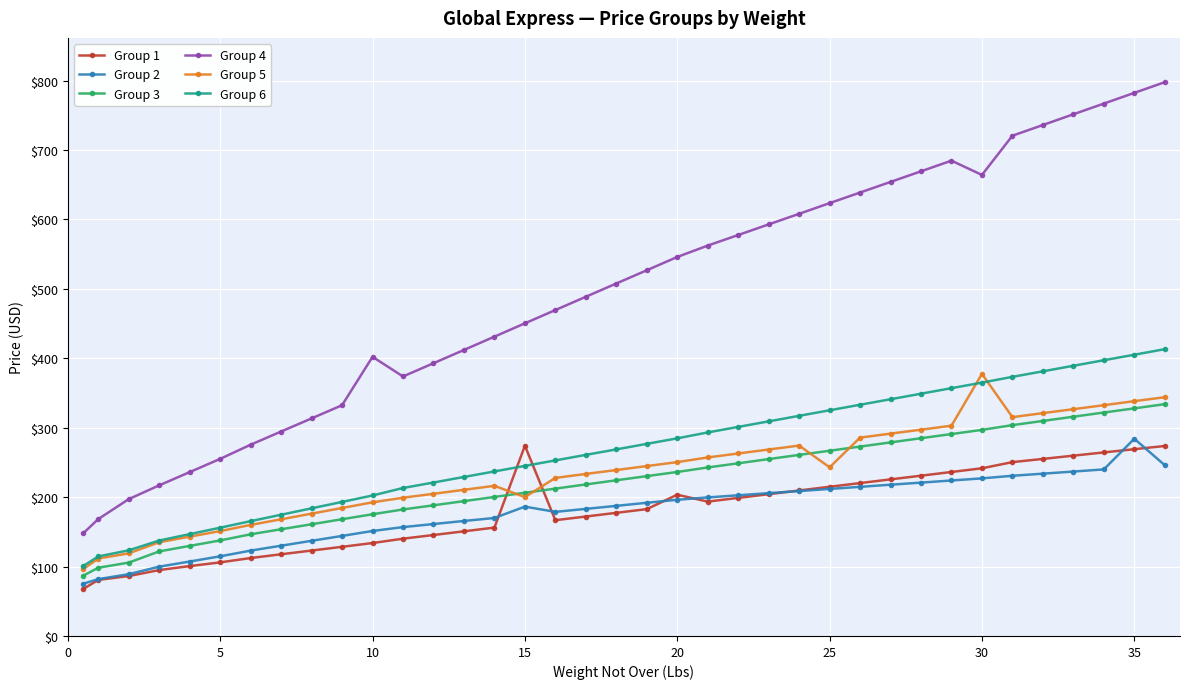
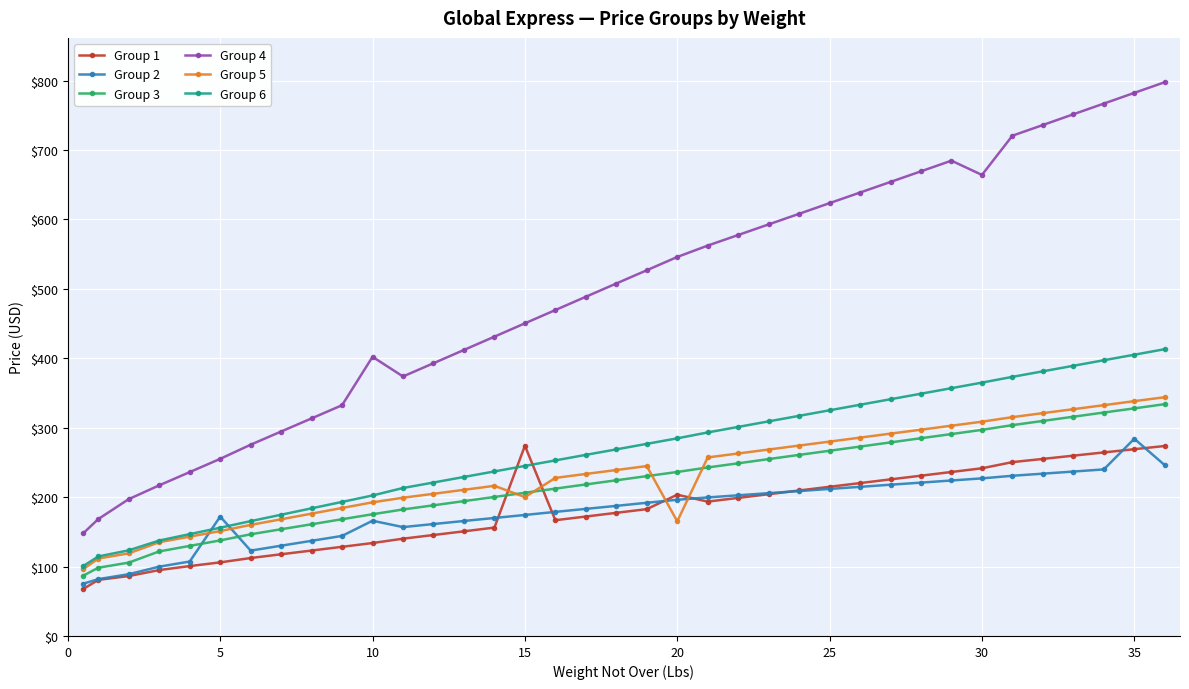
  {
    "Group 1": {
      "5": "$110",
      "10": "$130",
      "15": "$270",
      "20": "$200",
      "30": "$240",
      "35": "$270"
    },
    "Group 2": {
-     "5": "$110",
-     "10": "$150",
-     "15": "$190",
+     "5": "$170",
+     "10": "$170",
+     "15": "$170",
      "20": "$200",
      "30": "$230",
      "35": "$280"
    },
    "Group 4": {
      "5": "$260",
      "10": "$400",
      "15": "$450",
      "20": "$550",
      "25": "$620",
      "30": "$660",
      "35": "$780"
    },
    "Group 5": {
      "5": "$150",
      "10": "$190",
      "15": "$200",
-     "20": "$250",
-     "25": "$240",
-     "30": "$380",
+     "20": "$170",
+     "25": "$280",
+     "30": "$310",
      "35": "$340"
    }
  }
